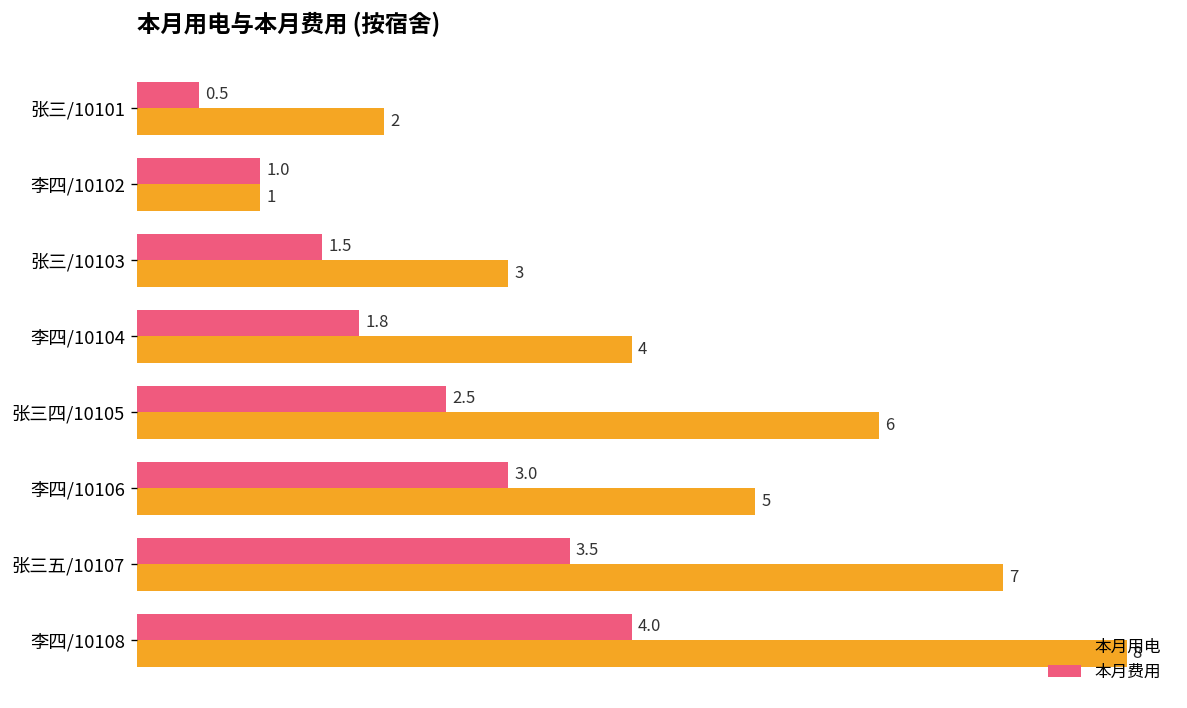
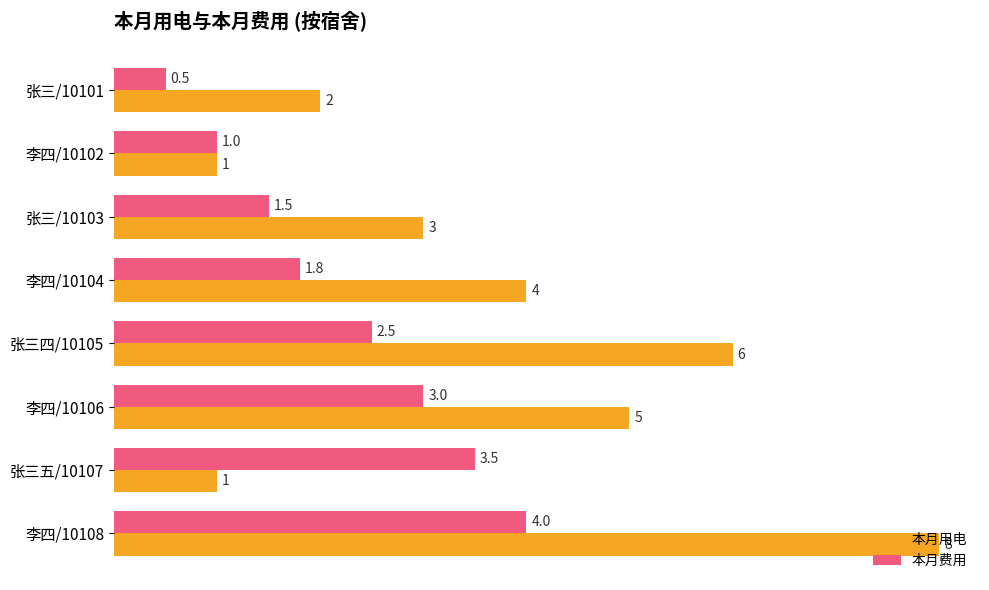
  {
    "本月用电": {
      "张三/10101": 2,
      "李四/10102": 1,
      "张三/10103": 3,
      "李四/10104": 4,
      "张三四/10105": 6,
      "李四/10106": 5,
-     "张三五/10107": 7,
+     "张三五/10107": 1,
      "李四/10108": 8
    },
    "本月费用": {
      "张三/10101": 0.5,
      "李四/10102": 1.0,
      "张三/10103": 1.5,
      "李四/10104": 1.8,
      "张三四/10105": 2.5,
      "李四/10106": 3.0,
      "张三五/10107": 3.5,
      "李四/10108": 4.0
    }
  }
